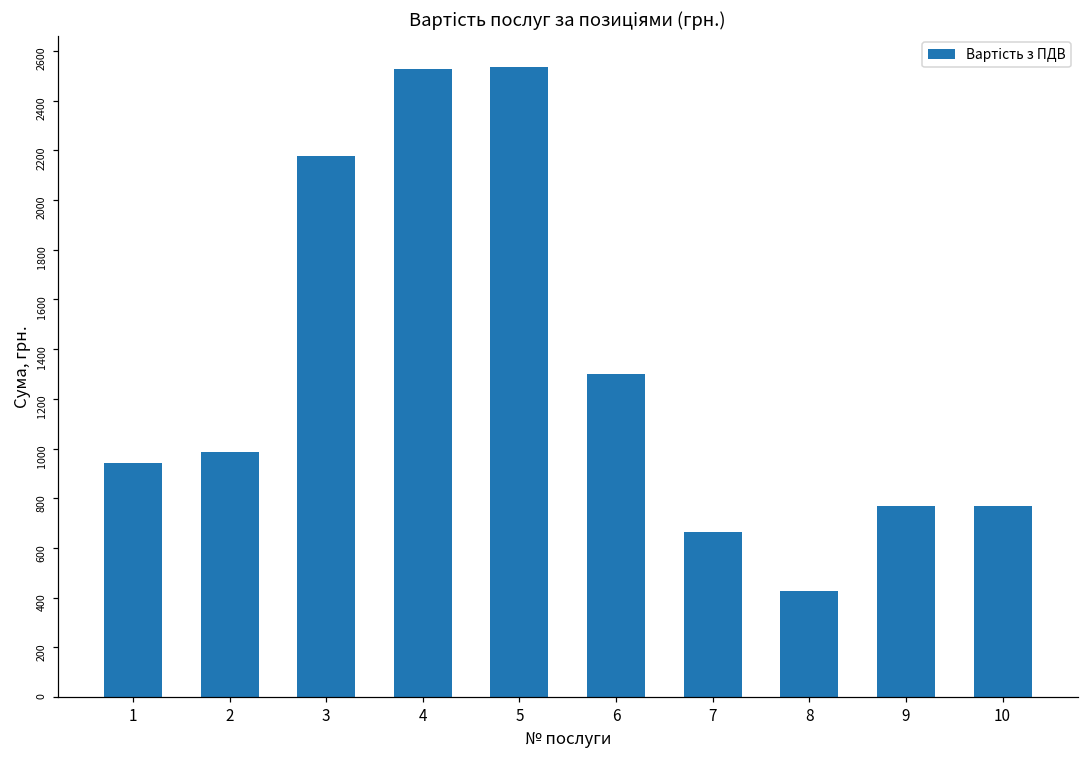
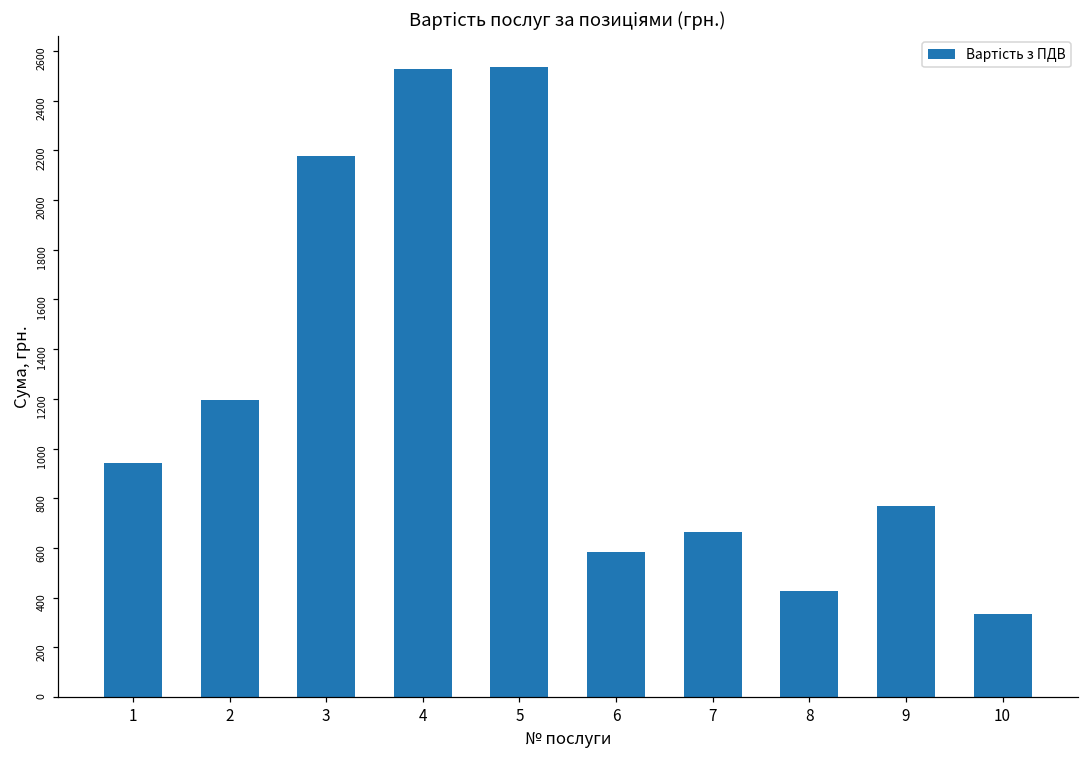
  {
    "1": 940,
-   "2": 990,
+   "2": 1200,
    "3": 2180,
    "4": 2530,
    "5": 2530,
-   "6": 1300,
+   "6": 580,
    "7": 660,
    "8": 430,
    "9": 770,
-   "10": 770
+   "10": 330
  }
